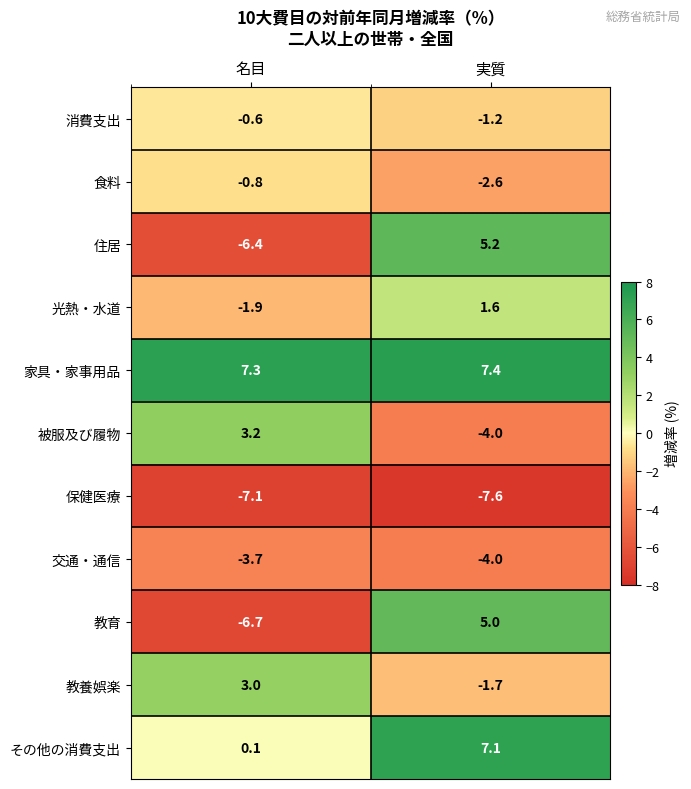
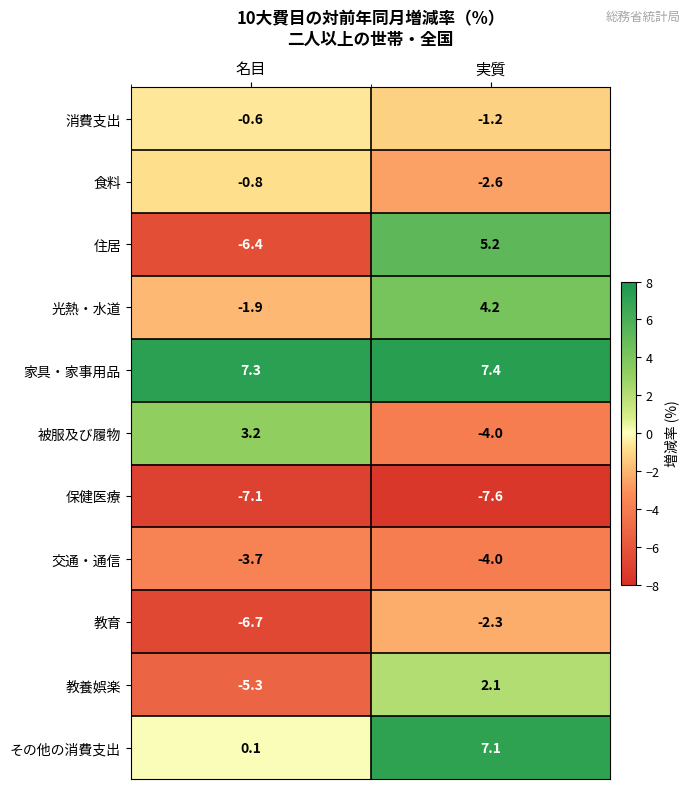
  {
    "消費支出": {
      "名目": -0.6,
      "実質": -1.2
    },
    "食料": {
      "名目": -0.8,
      "実質": -2.6
    },
    "住居": {
      "名目": -6.4,
      "実質": 5.2
    },
    "光熱・水道": {
      "名目": -1.9,
-     "実質": 1.6
+     "実質": 4.2
    },
    "家具・家事用品": {
      "名目": 7.3,
      "実質": 7.4
    },
    "被服及び履物": {
      "名目": 3.2,
      "実質": -4.0
    },
    "保健医療": {
      "名目": -7.1,
      "実質": -7.6
    },
    "交通・通信": {
      "名目": -3.7,
      "実質": -4.0
    },
    "教育": {
      "名目": -6.7,
-     "実質": 5.0
+     "実質": -2.3
    },
    "教養娯楽": {
-     "名目": 3.0,
-     "実質": -1.7
+     "名目": -5.3,
+     "実質": 2.1
    },
    "その他の消費支出": {
      "名目": 0.1,
      "実質": 7.1
    }
  }
